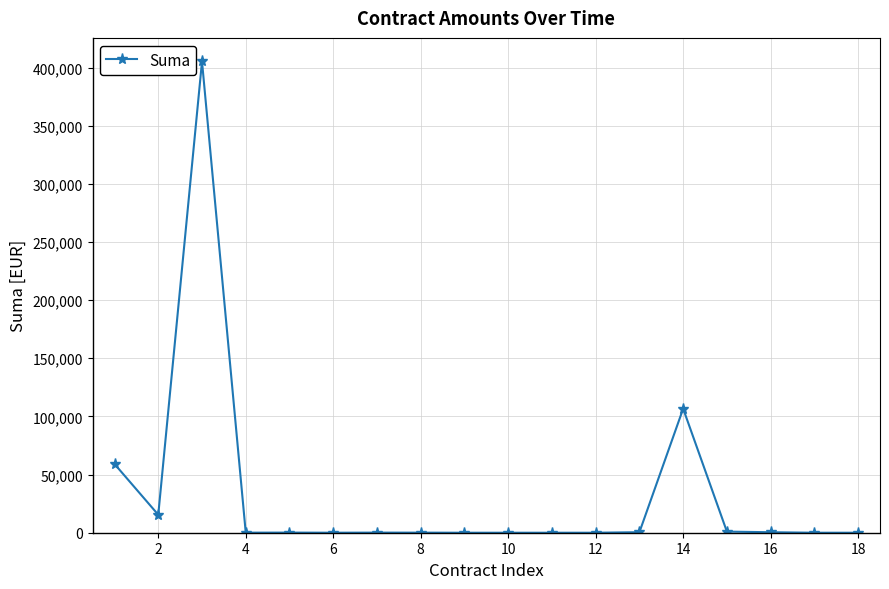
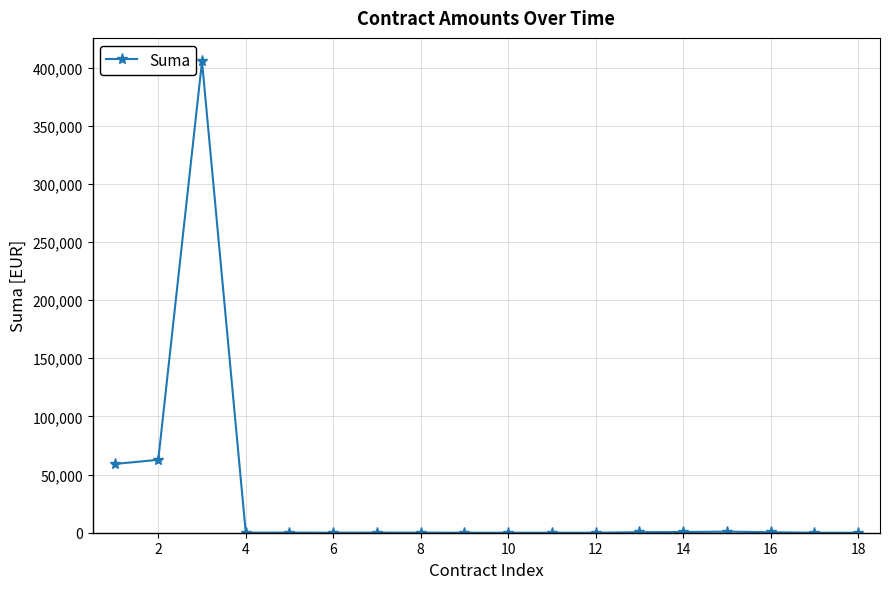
  {
-   "2": "15,000",
+   "2": "63,000",
    "4": "0",
    "6": "0",
    "8": "0",
    "10": "0",
    "12": "0",
-   "14": "107,000",
+   "14": "1,000",
    "16": "0",
    "18": "0"
  }
